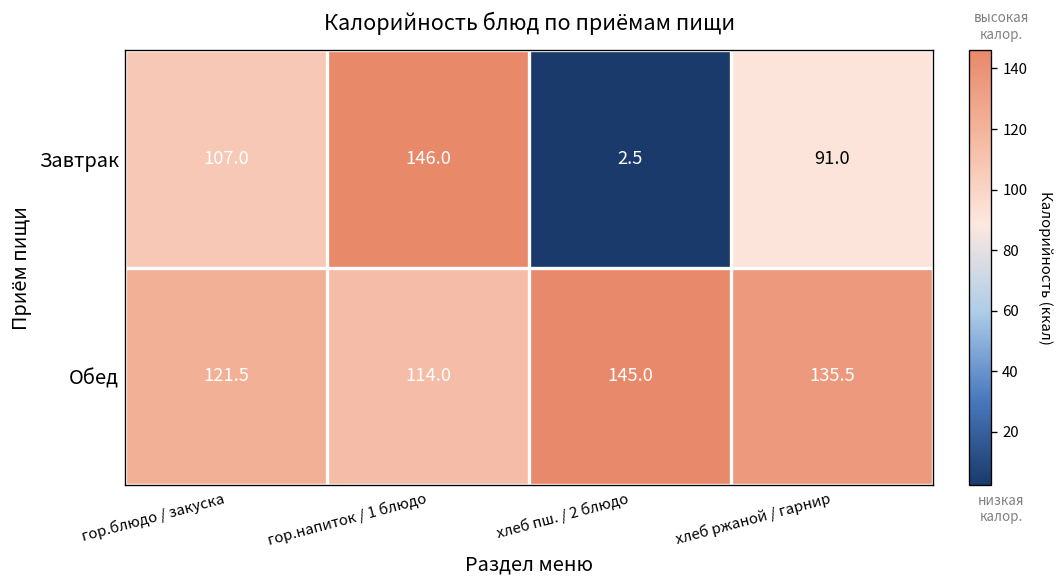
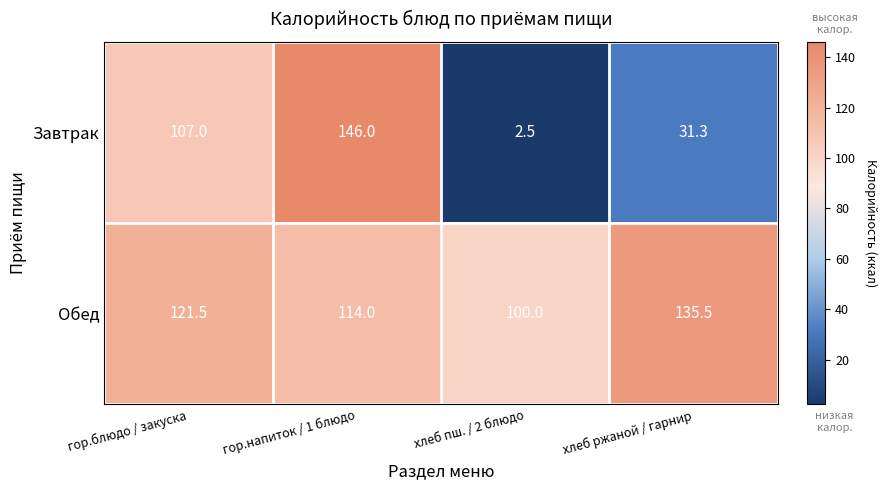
  {
    "Завтрак": {
      "гор.блюдо / закуска": 107.0,
      "гор.напиток / 1 блюдо": 146.0,
      "хлеб пш. / 2 блюдо": 2.5,
-     "хлеб ржаной / гарнир": 91.0
+     "хлеб ржаной / гарнир": 31.3
    },
    "Обед": {
      "гор.блюдо / закуска": 121.5,
      "гор.напиток / 1 блюдо": 114.0,
-     "хлеб пш. / 2 блюдо": 145.0,
+     "хлеб пш. / 2 блюдо": 100.0,
      "хлеб ржаной / гарнир": 135.5
    }
  }
